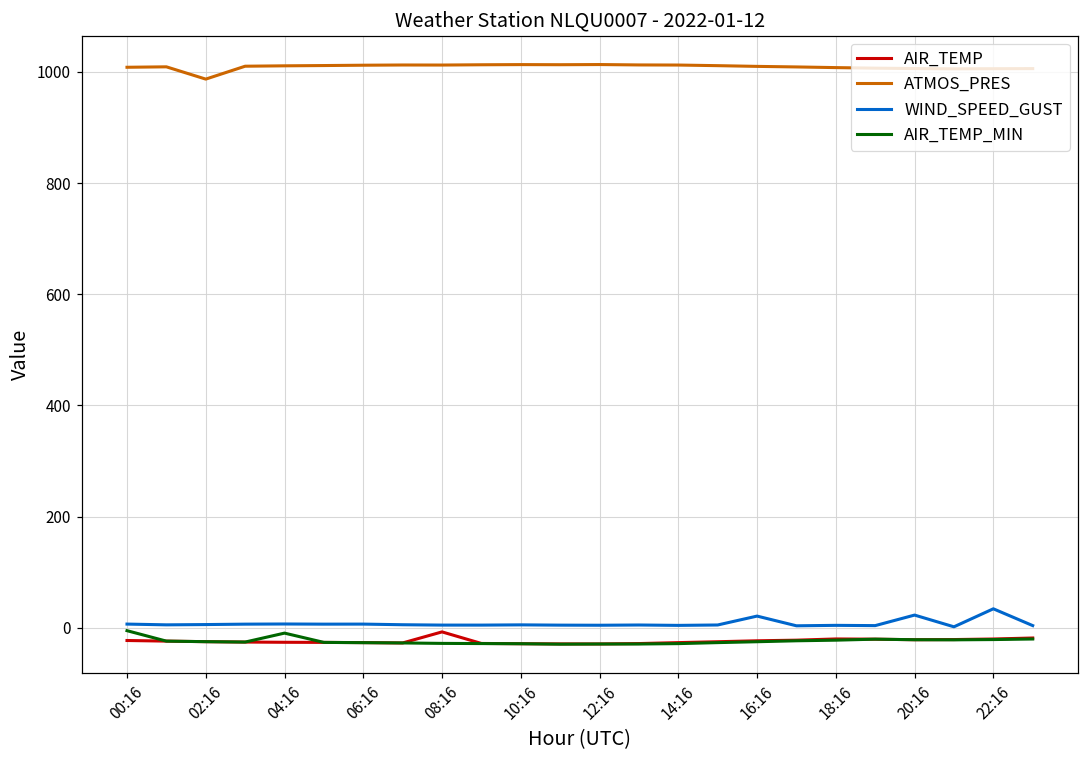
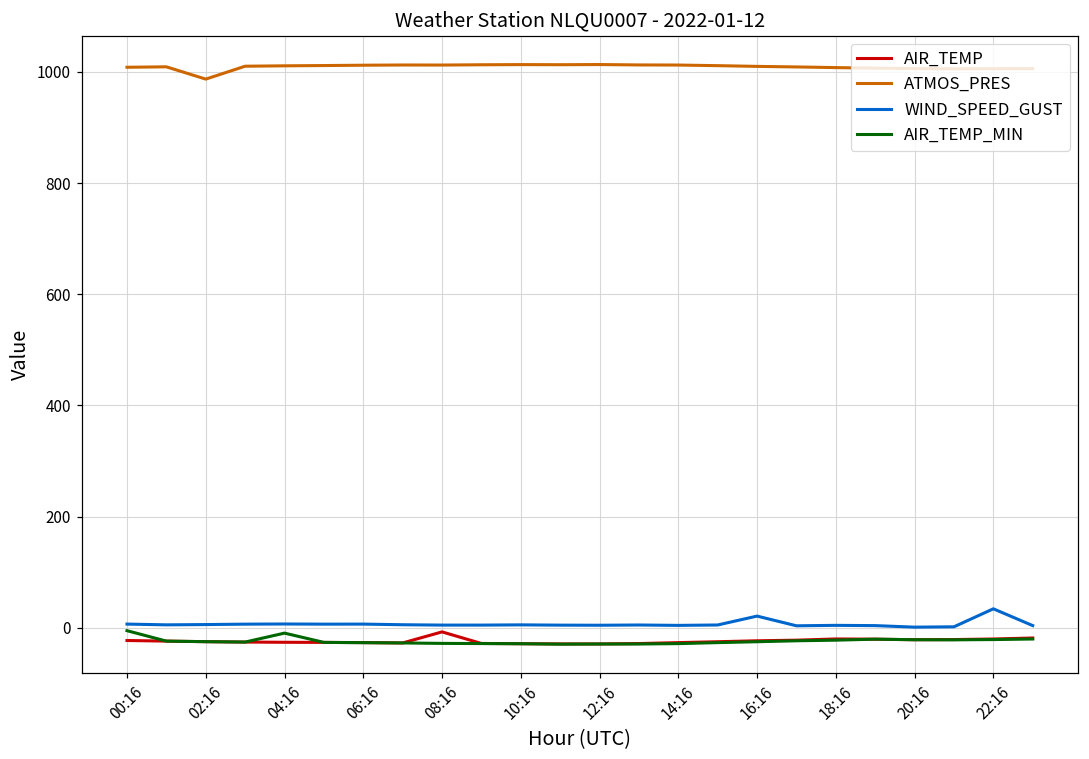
  {
    "AIR_TEMP": {
      "00:16": -20,
      "04:16": -30,
      "08:16": -10
    },
    "ATMOS_PRES": {
      "00:16": 1010,
      "02:16": 990,
      "04:16": 1010,
      "06:16": 1010,
      "08:16": 1010,
      "10:16": 1010,
      "12:16": 1010,
      "14:16": 1010,
      "16:16": 1010,
      "18:16": 1010
    },
    "WIND_SPEED_GUST": {
      "00:16": 10,
      "02:16": 10,
      "04:16": 10,
      "06:16": 10,
      "08:16": 0,
      "10:16": 10,
      "12:16": 0,
      "14:16": 0,
      "16:16": 20,
      "18:16": 0,
-     "20:16": 20,
+     "20:16": 0,
      "22:16": 30
    },
    "AIR_TEMP_MIN": {
      "00:16": -10,
      "04:16": -10,
      "08:16": -30
    }
  }
